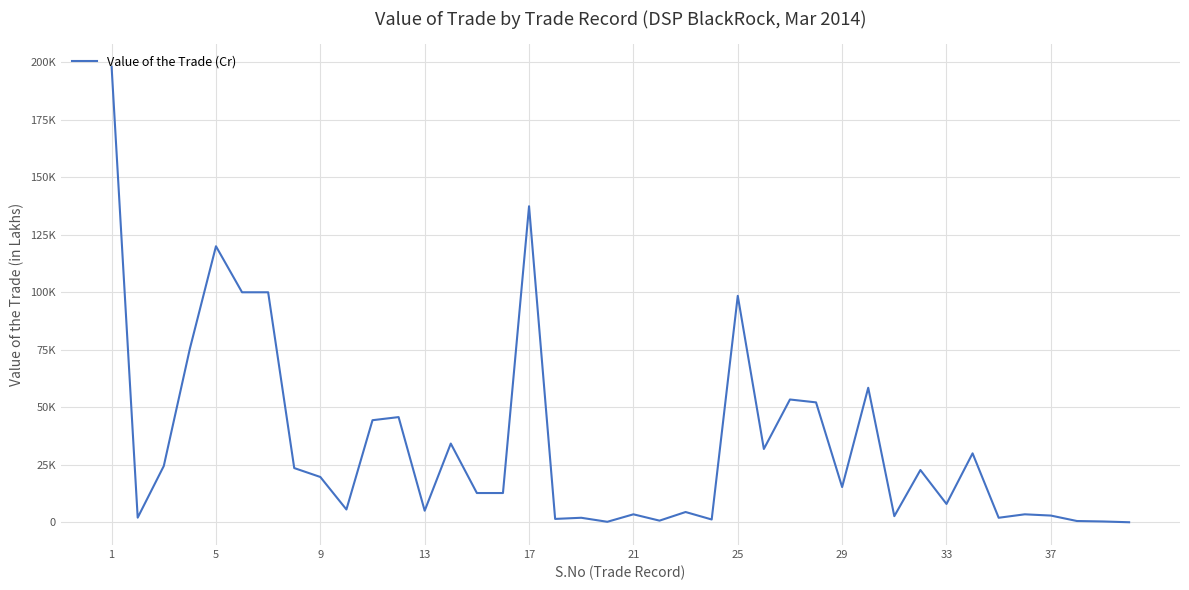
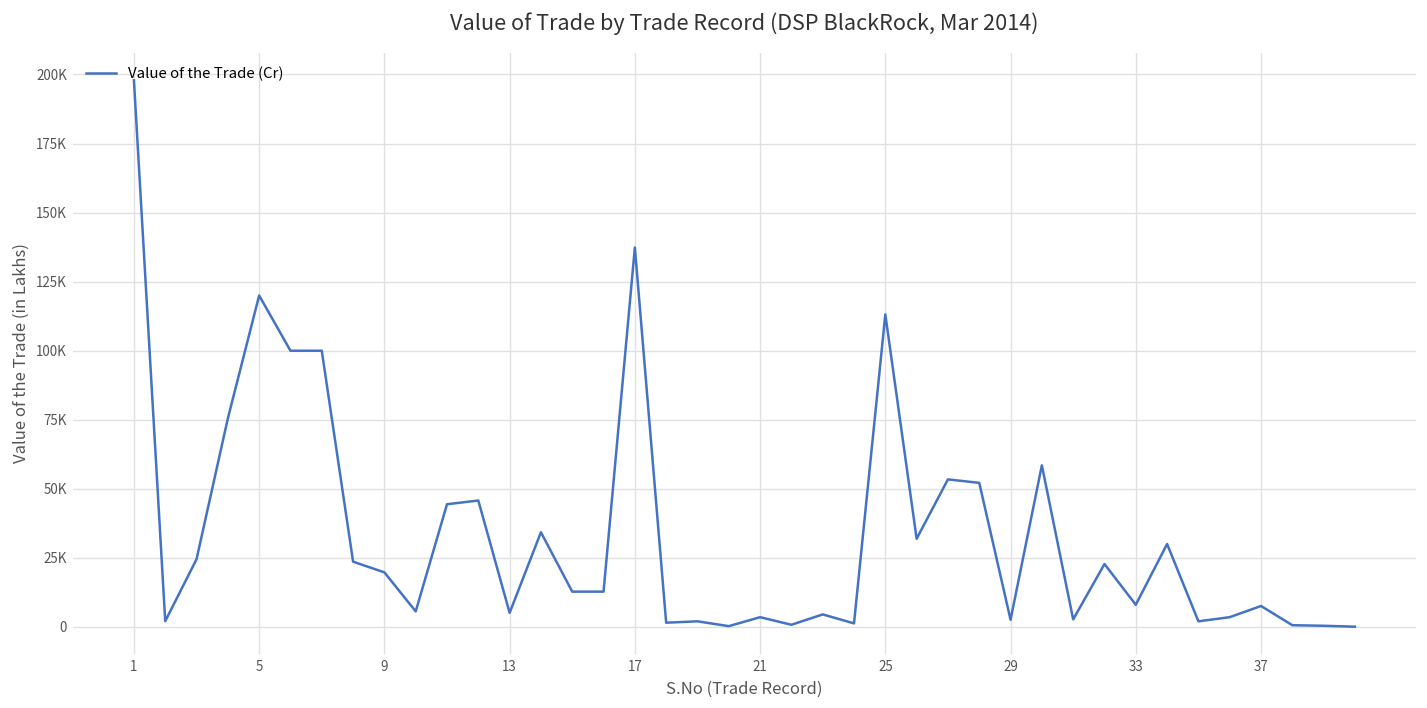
  {
    "1": 198000,
    "5": 120000,
    "9": 20000,
    "13": 5000,
    "17": 137000,
    "21": 3000,
-   "25": 98000,
-   "29": 15000,
+   "25": 113000,
+   "29": 3000,
    "33": 8000,
-   "37": 3000
+   "37": 8000
  }
